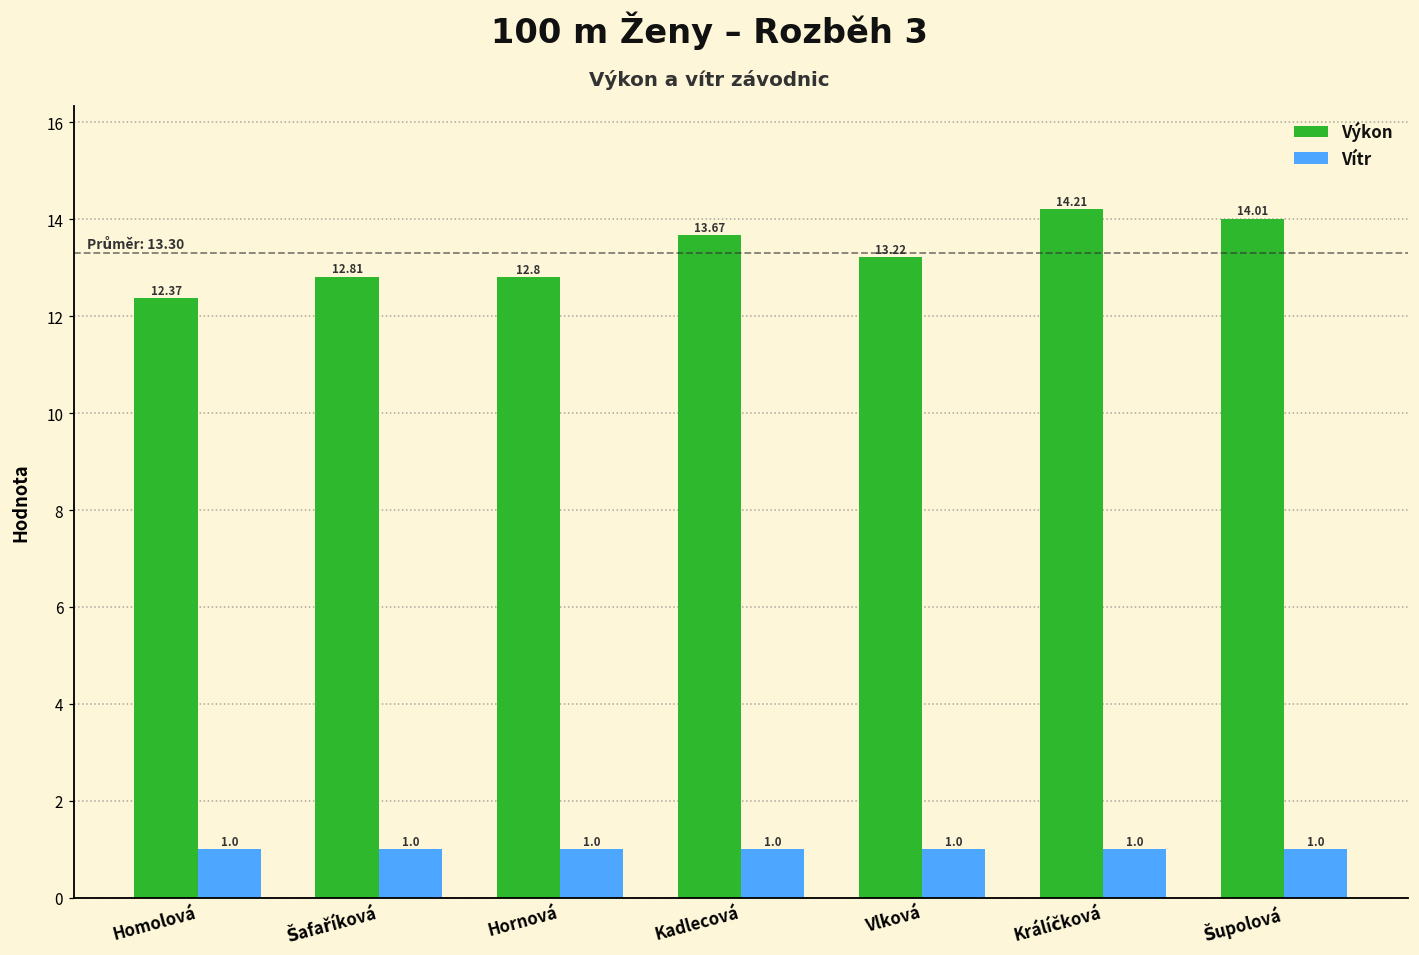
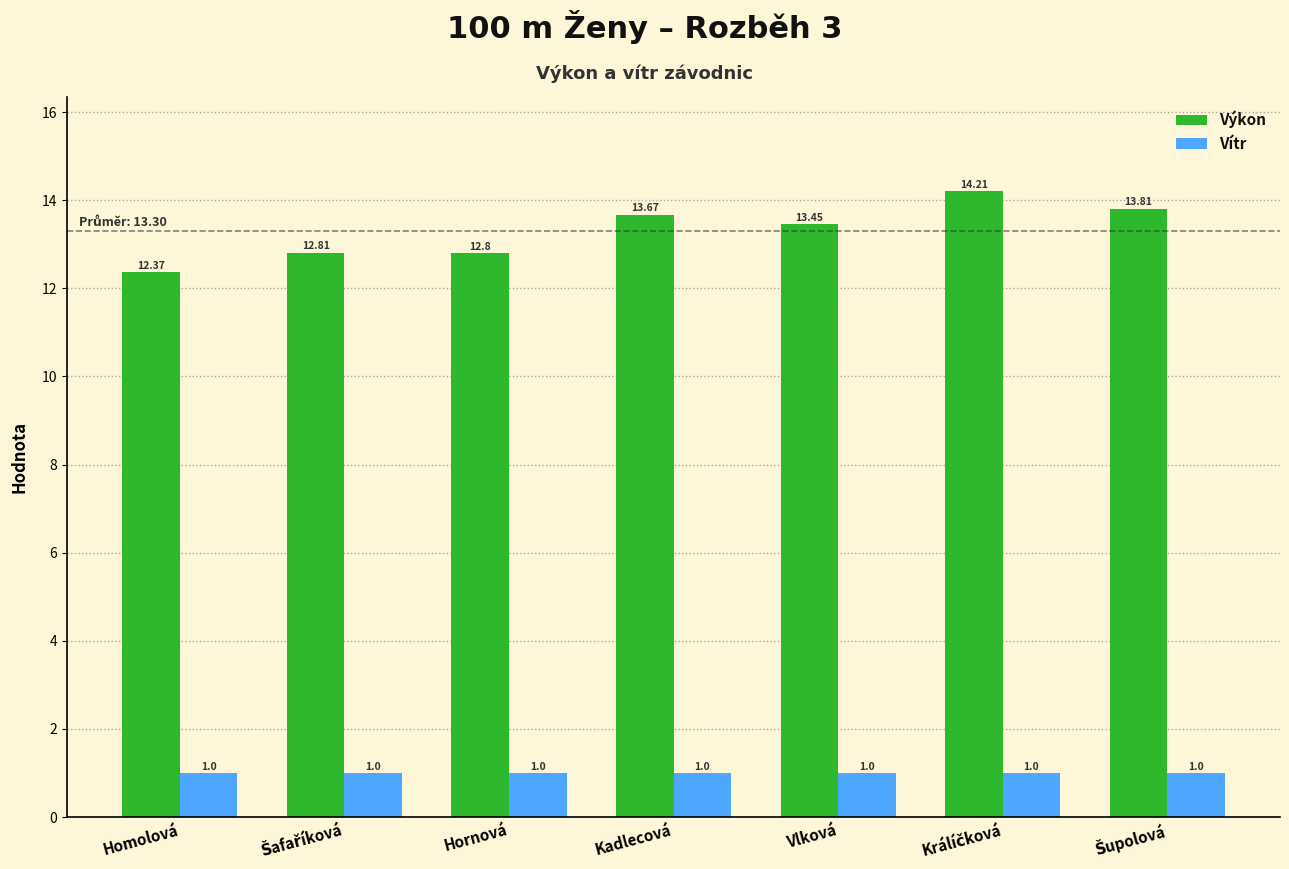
  {
    "Výkon": {
      "Homolová": 12.37,
      "Šafaříková": 12.81,
      "Hornová": 12.8,
      "Kadlecová": 13.67,
-     "Vlková": 13.22,
+     "Vlková": 13.45,
      "Králíčková": 14.21,
-     "Šupolová": 14.01
+     "Šupolová": 13.81
    },
    "Vítr": {
      "Homolová": 1.0,
      "Šafaříková": 1.0,
      "Hornová": 1.0,
      "Kadlecová": 1.0,
      "Vlková": 1.0,
      "Králíčková": 1.0,
      "Šupolová": 1.0
    }
  }
